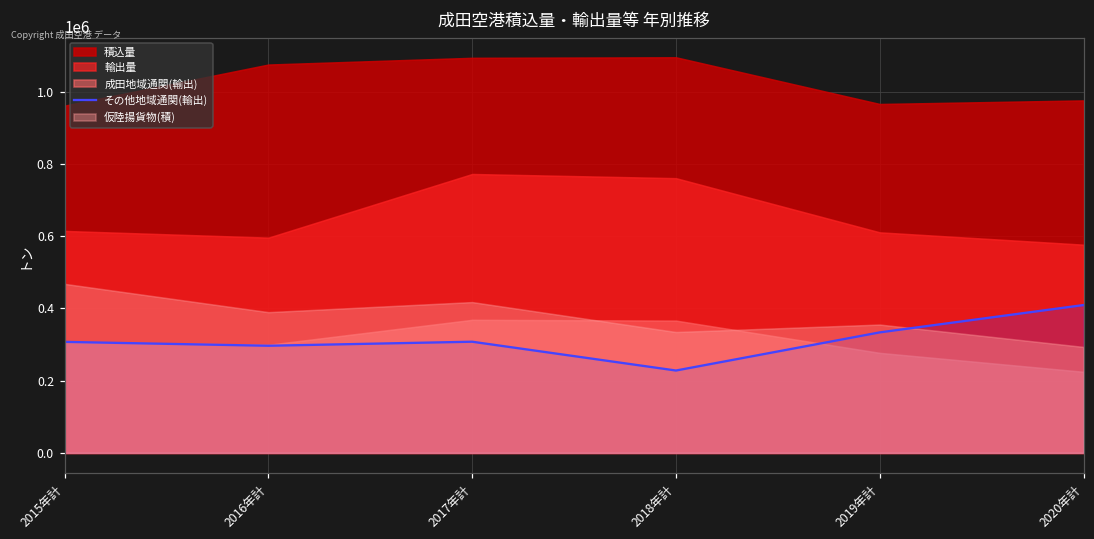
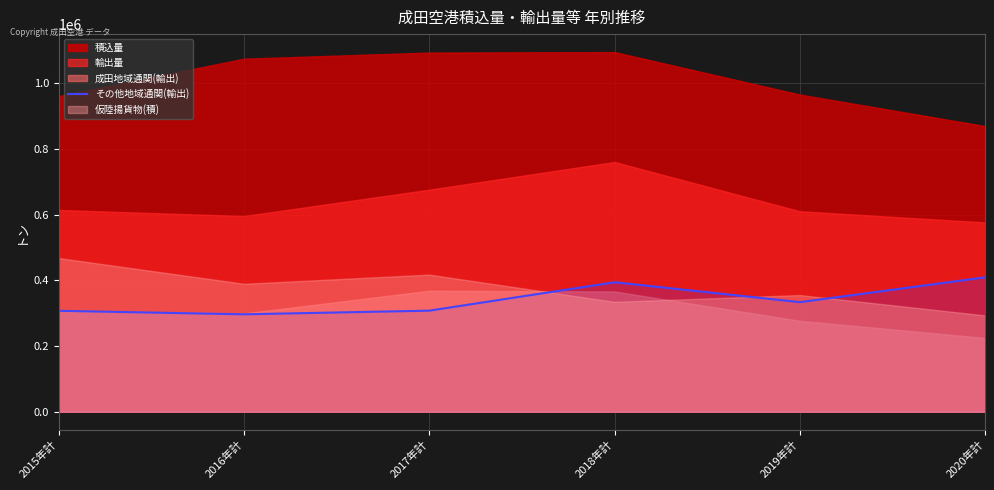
  {
    "積込量": {
      "2015年計": 960000,
      "2016年計": 1070000,
      "2017年計": 1090000,
      "2018年計": 1090000,
      "2019年計": 970000,
-     "2020年計": 980000
+     "2020年計": 870000
    },
    "その他地域通関(輸出)": {
      "2017年計": 310000,
-     "2018年計": 230000,
+     "2018年計": 390000,
      "2019年計": 330000,
      "2020年計": 410000
    },
    "輸出量": {
      "2015年計": 610000,
      "2016年計": 600000,
-     "2017年計": 770000,
+     "2017年計": 680000,
      "2018年計": 760000,
      "2019年計": 610000,
      "2020年計": 580000
    },
    "成田地域通関(輸出)": {
      "2017年計": 370000,
      "2018年計": 370000,
      "2019年計": 280000,
      "2020年計": 220000
    },
    "仮陸揚貨物(積)": {
      "2015年計": 470000,
      "2016年計": 390000,
      "2017年計": 420000,
      "2018年計": 330000,
      "2019年計": 360000,
      "2020年計": 290000
    }
  }
